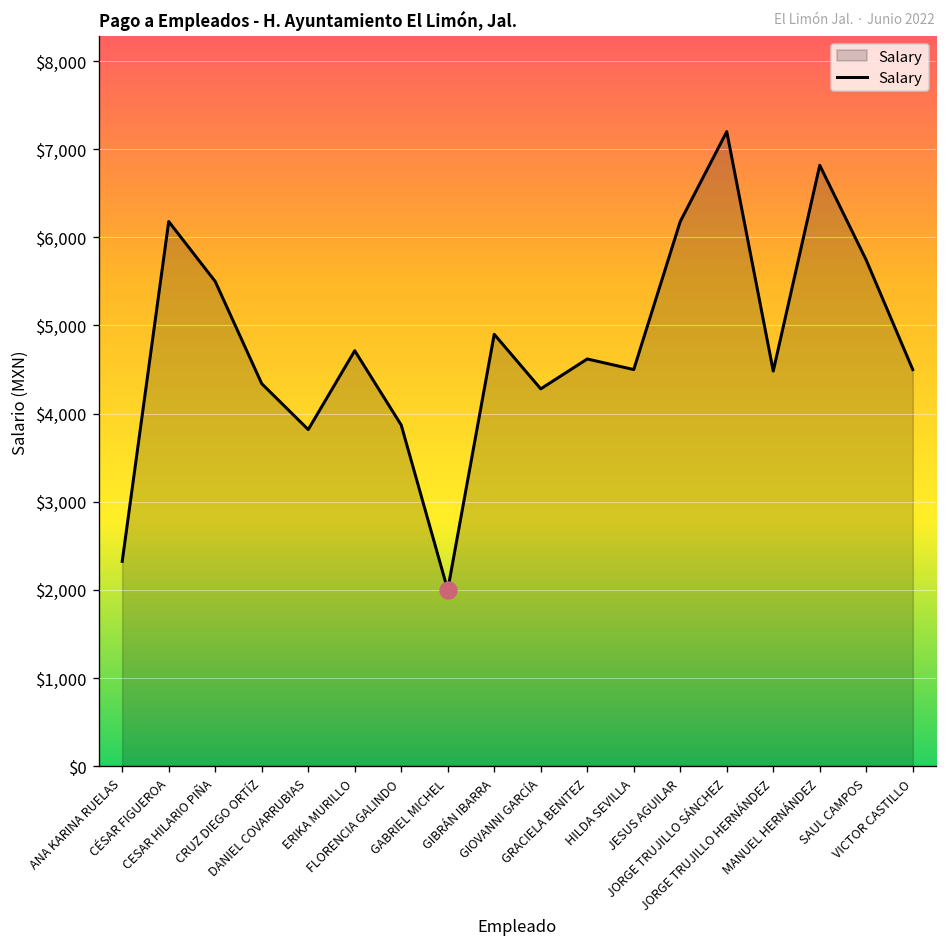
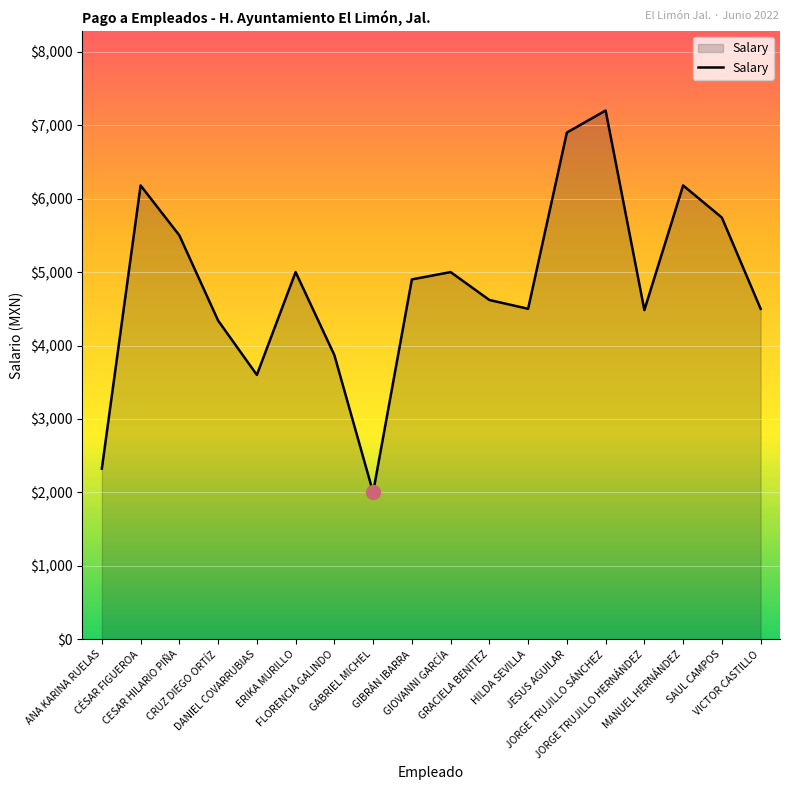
  {
    "Salary": {
      "ANA KARINA RUELAS": "$2,300",
      "CÉSAR FIGUEROA": "$6,200",
      "CESAR HILARIO PIÑA": "$5,500",
      "CRUZ DIEGO ORTÍZ": "$4,300",
-     "DANIEL COVARRUBIAS": "$3,800",
-     "ERIKA MURILLO": "$4,700",
+     "DANIEL COVARRUBIAS": "$3,600",
+     "ERIKA MURILLO": "$5,000",
      "FLORENCIA GALINDO": "$3,900",
      "GIBRÁN IBARRA": "$4,900",
-     "GIOVANNI GARCÍA": "$4,300",
+     "GIOVANNI GARCÍA": "$5,000",
      "GRACIELA BENITEZ": "$4,600",
      "HILDA SEVILLA": "$4,500",
-     "JESUS AGUILAR": "$6,200",
+     "JESUS AGUILAR": "$6,900",
      "JORGE TRUJILLO SÁNCHEZ": "$7,200",
      "JORGE TRUJILLO HERNÁNDEZ": "$4,500",
-     "MANUEL HERNÁNDEZ": "$6,800",
+     "MANUEL HERNÁNDEZ": "$6,200",
      "SAUL CAMPOS": "$5,700",
      "VICTOR CASTILLO": "$4,500"
    }
  }
